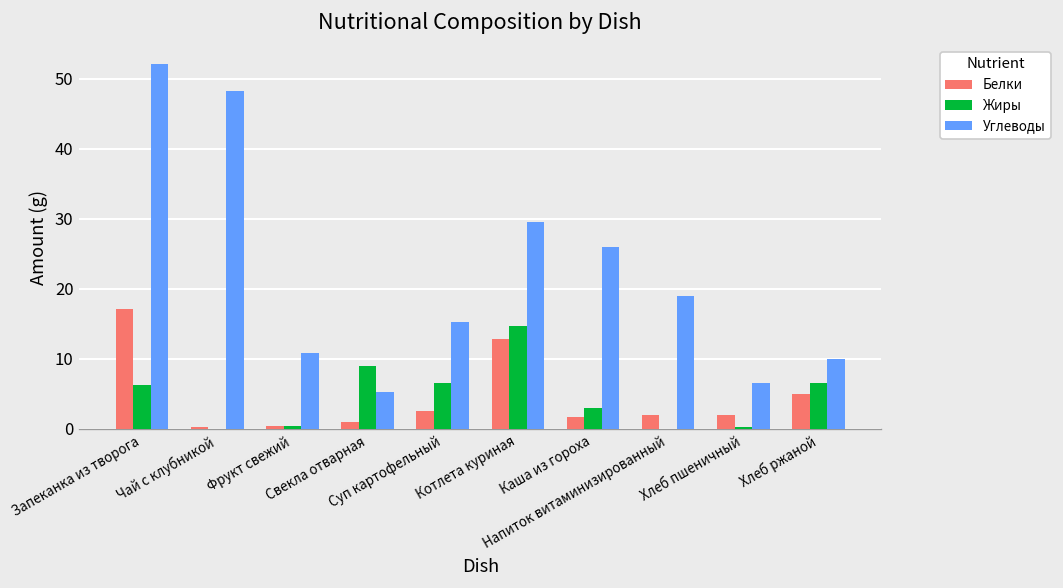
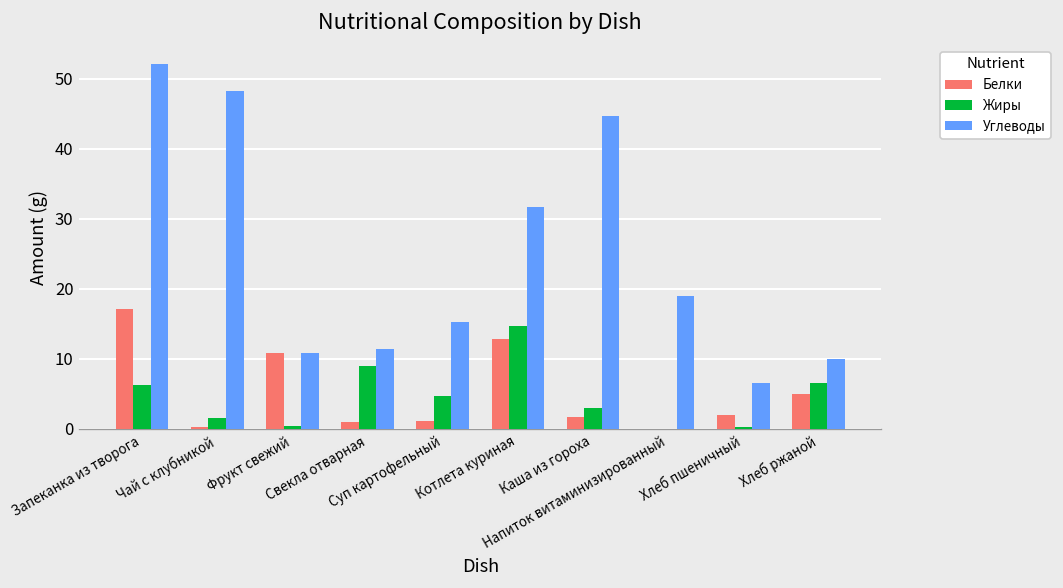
  {
    "Белки": {
      "Запеканка из творога": 17,
-     "Фрукт свежий": 0,
+     "Фрукт свежий": 11,
      "Свекла отварная": 1,
-     "Суп картофельный": 3,
+     "Суп картофельный": 1,
      "Котлета куриная": 13,
      "Каша из гороха": 2,
-     "Напиток витаминизированный": 2,
+     "Напиток витаминизированный": 0,
      "Хлеб пшеничный": 2,
      "Хлеб ржаной": 5
    },
    "Жиры": {
      "Запеканка из творога": 6,
-     "Чай с клубникой": 0,
+     "Чай с клубникой": 2,
      "Свекла отварная": 9,
-     "Суп картофельный": 7,
+     "Суп картофельный": 5,
      "Котлета куриная": 15,
      "Каша из гороха": 3,
      "Напиток витаминизированный": 0,
      "Хлеб ржаной": 7
    },
    "Углеводы": {
      "Запеканка из творога": 52,
      "Чай с клубникой": 48,
      "Фрукт свежий": 11,
-     "Свекла отварная": 5,
+     "Свекла отварная": 11,
      "Суп картофельный": 15,
-     "Котлета куриная": 30,
-     "Каша из гороха": 26,
+     "Котлета куриная": 32,
+     "Каша из гороха": 45,
      "Напиток витаминизированный": 19,
      "Хлеб пшеничный": 7,
      "Хлеб ржаной": 10
    }
  }
